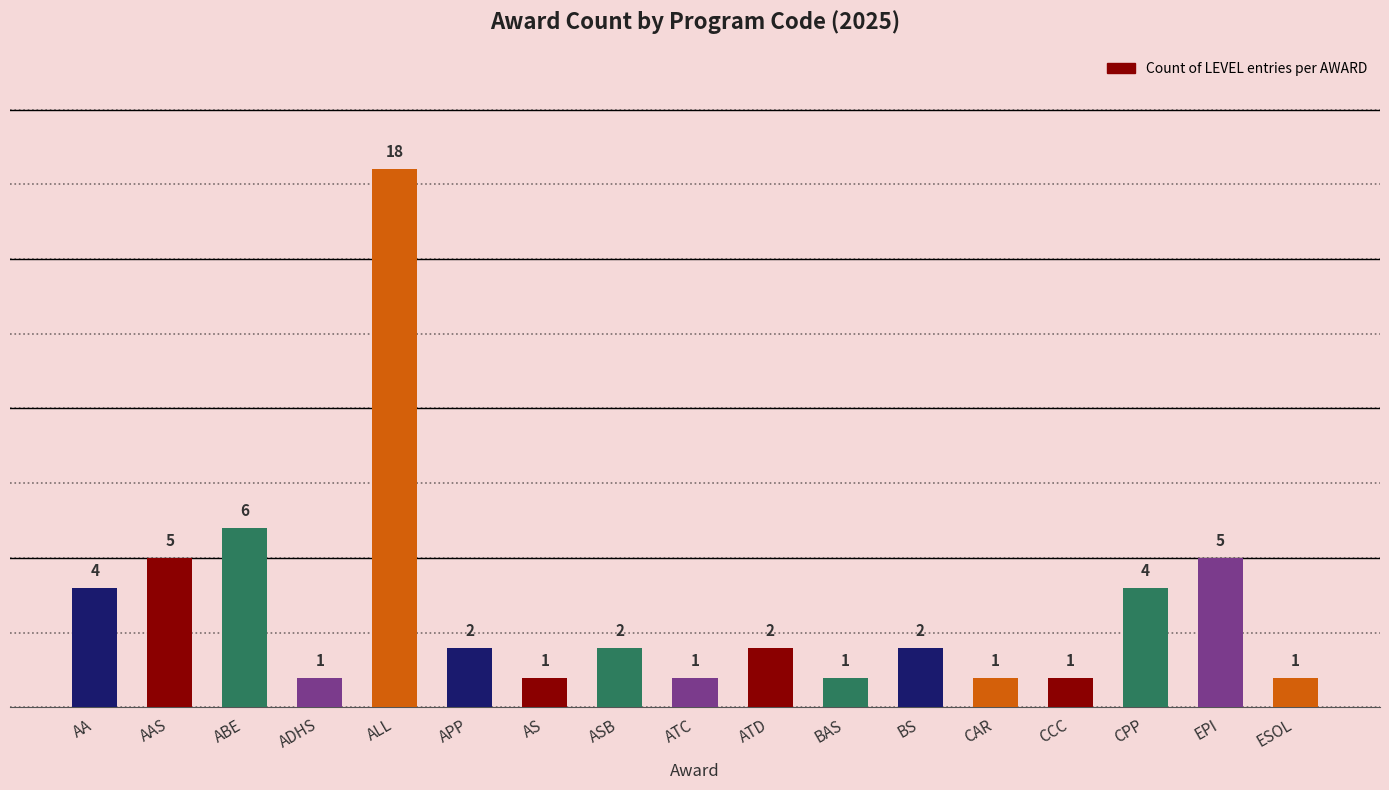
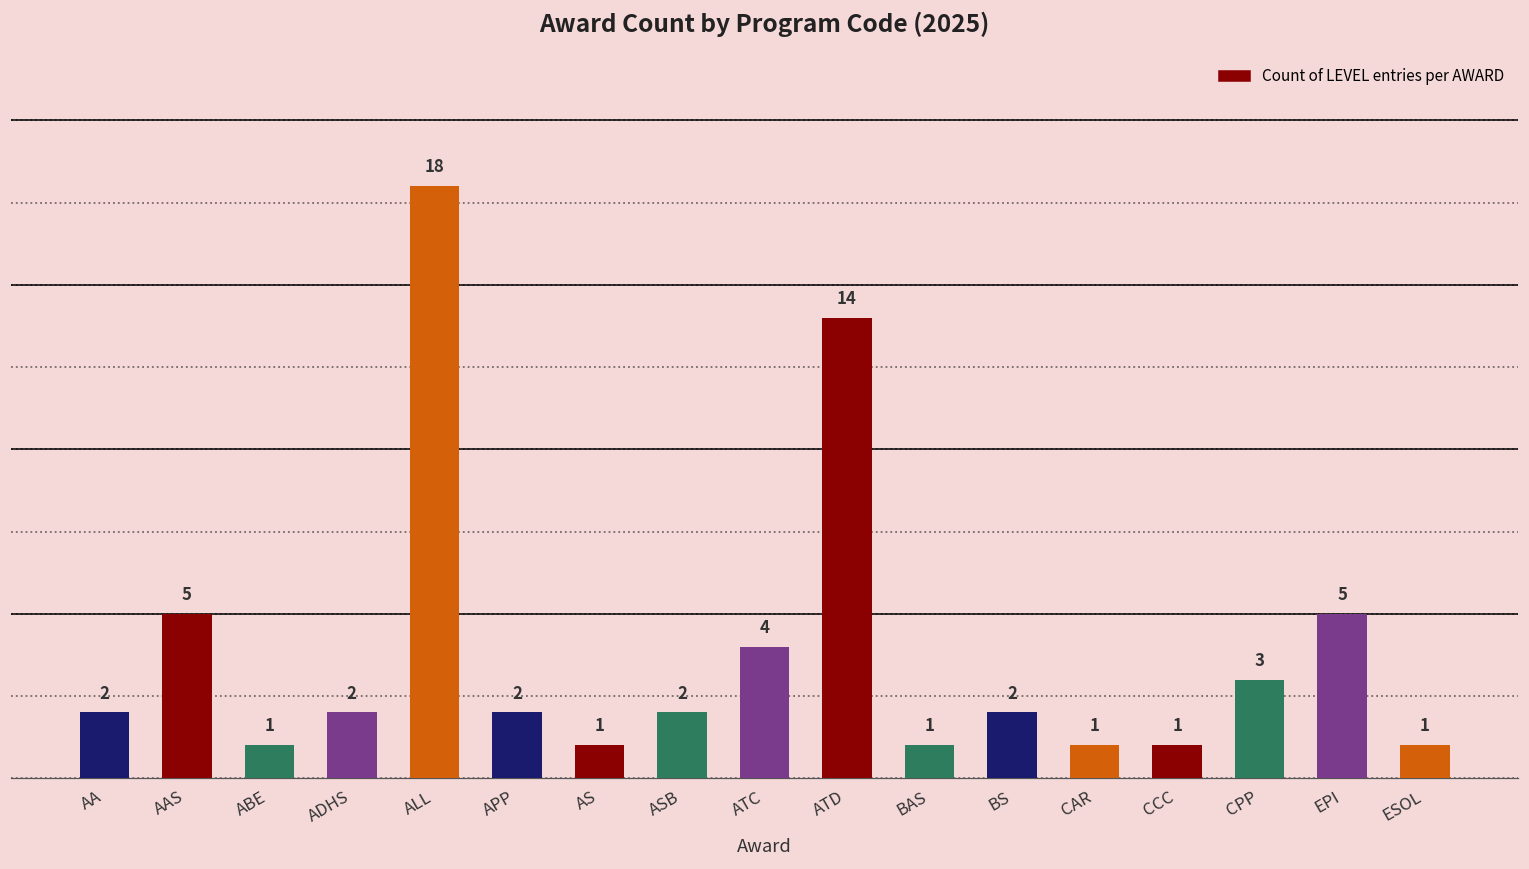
  {
-   "AA": 4,
+   "AA": 2,
    "AAS": 5,
-   "ABE": 6,
-   "ADHS": 1,
+   "ABE": 1,
+   "ADHS": 2,
    "ALL": 18,
    "APP": 2,
    "AS": 1,
    "ASB": 2,
-   "ATC": 1,
-   "ATD": 2,
+   "ATC": 4,
+   "ATD": 14,
    "BAS": 1,
    "BS": 2,
    "CAR": 1,
    "CCC": 1,
-   "CPP": 4,
+   "CPP": 3,
    "EPI": 5,
    "ESOL": 1
  }
